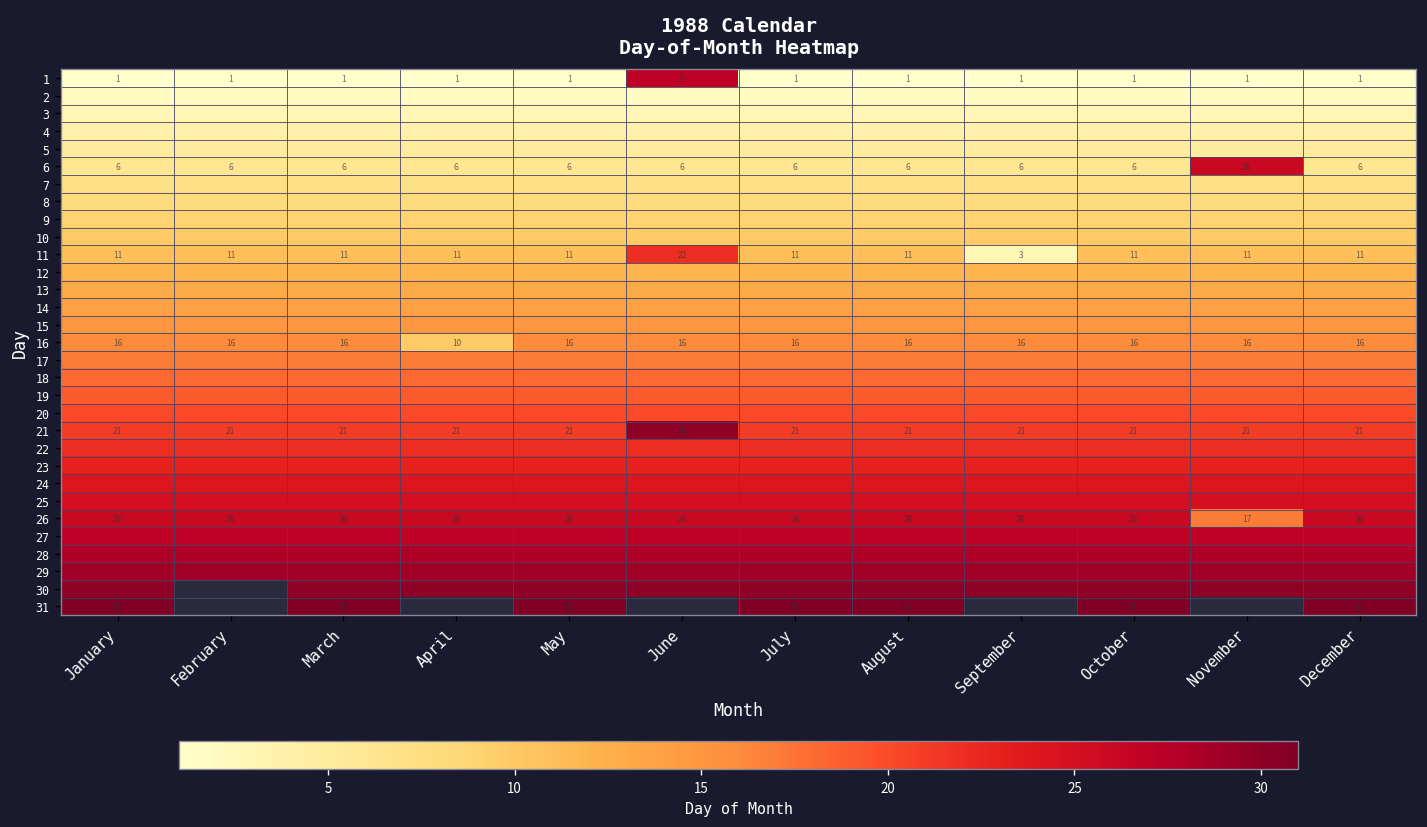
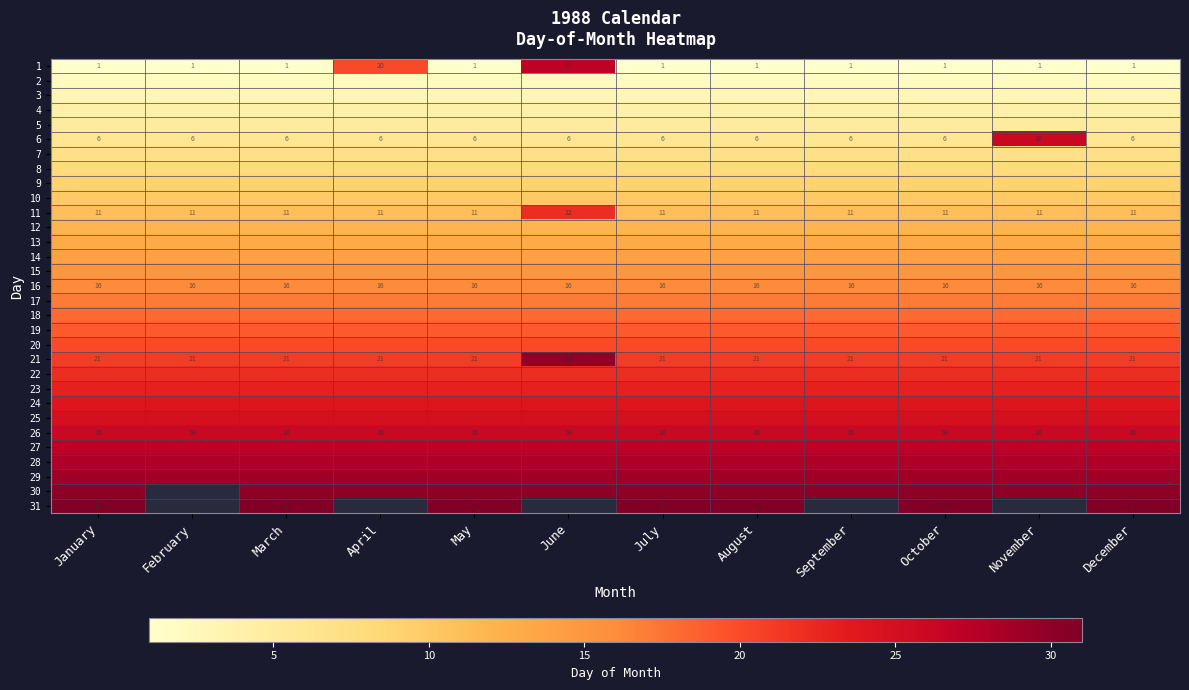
  {
    "1": {
      "January": 1,
      "February": 1,
      "March": 1,
-     "April": 1,
+     "April": 20,
      "May": 1,
      "June": 27,
      "July": 1,
      "August": 1,
      "September": 1,
      "October": 1,
      "November": 1,
      "December": 1
    },
    "6": {
      "January": 6,
      "February": 6,
      "March": 6,
      "April": 6,
      "May": 6,
      "June": 6,
      "July": 6,
      "August": 6,
      "September": 6,
      "October": 6,
      "November": 26,
      "December": 6
    },
    "11": {
      "January": 11,
      "February": 11,
      "March": 11,
      "April": 11,
      "May": 11,
      "June": 22,
      "July": 11,
      "August": 11,
-     "September": 3,
+     "September": 11,
      "October": 11,
      "November": 11,
      "December": 11
    },
    "16": {
      "January": 16,
      "February": 16,
      "March": 16,
-     "April": 10,
+     "April": 16,
      "May": 16,
      "June": 16,
      "July": 16,
      "August": 16,
      "September": 16,
      "October": 16,
      "November": 16,
      "December": 16
    },
    "21": {
      "January": 21,
      "February": 21,
      "March": 21,
      "April": 21,
      "May": 21,
      "June": 30,
      "July": 21,
      "August": 21,
      "September": 21,
      "October": 21,
      "November": 21,
      "December": 21
    },
    "26": {
      "January": 26,
      "February": 26,
      "March": 26,
      "April": 26,
      "May": 26,
      "June": 26,
      "July": 26,
      "August": 26,
      "September": 26,
      "October": 26,
-     "November": 17,
+     "November": 26,
      "December": 26
    },
    "31": {
      "January": 31,
      "March": 31,
      "May": 31,
      "July": 31,
      "August": 31,
      "October": 31,
      "December": 31
    }
  }
